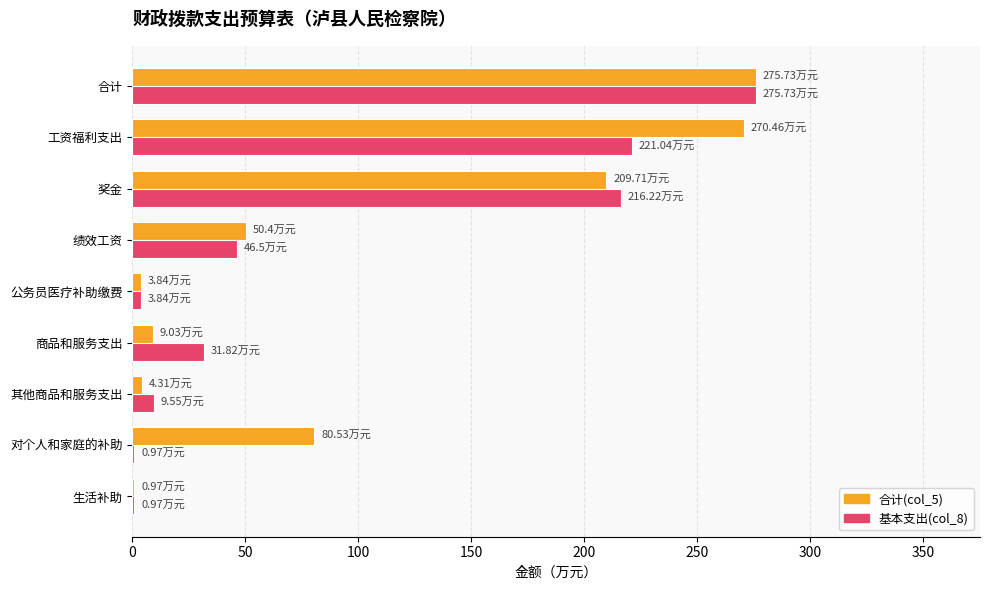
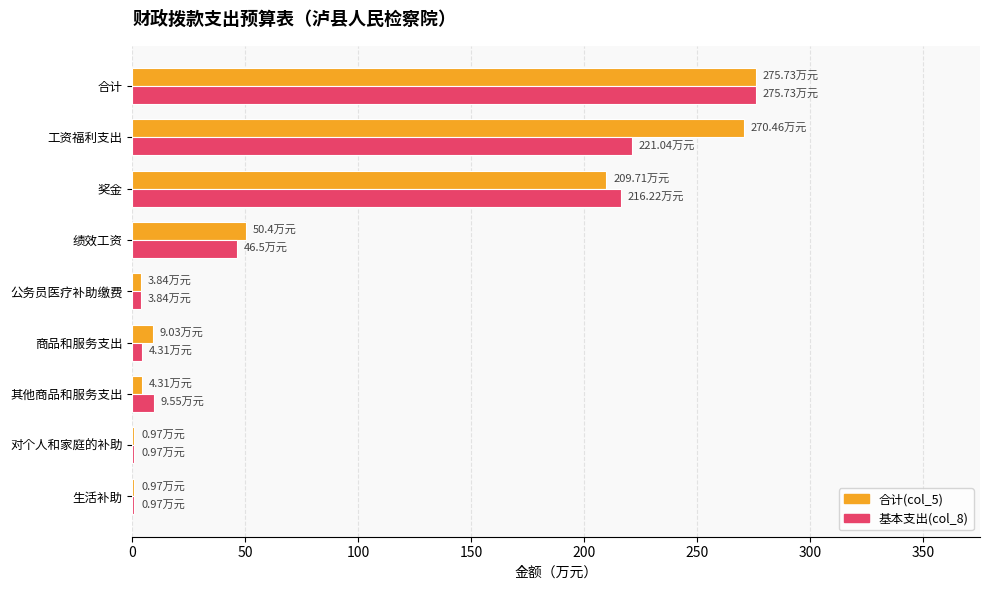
  {
    "合计(col_5)": {
      "合计": 275.73,
      "工资福利支出": 270.46,
      "奖金": 209.71,
      "绩效工资": 50.4,
      "公务员医疗补助缴费": 3.84,
      "商品和服务支出": 9.03,
      "其他商品和服务支出": 4.31,
-     "对个人和家庭的补助": 80.53,
+     "对个人和家庭的补助": 0.97,
      "生活补助": 0.97
    },
    "基本支出(col_8)": {
      "合计": 275.73,
      "工资福利支出": 221.04,
      "奖金": 216.22,
      "绩效工资": 46.5,
      "公务员医疗补助缴费": 3.84,
-     "商品和服务支出": 31.82,
+     "商品和服务支出": 4.31,
      "其他商品和服务支出": 9.55,
      "对个人和家庭的补助": 0.97,
      "生活补助": 0.97
    }
  }
